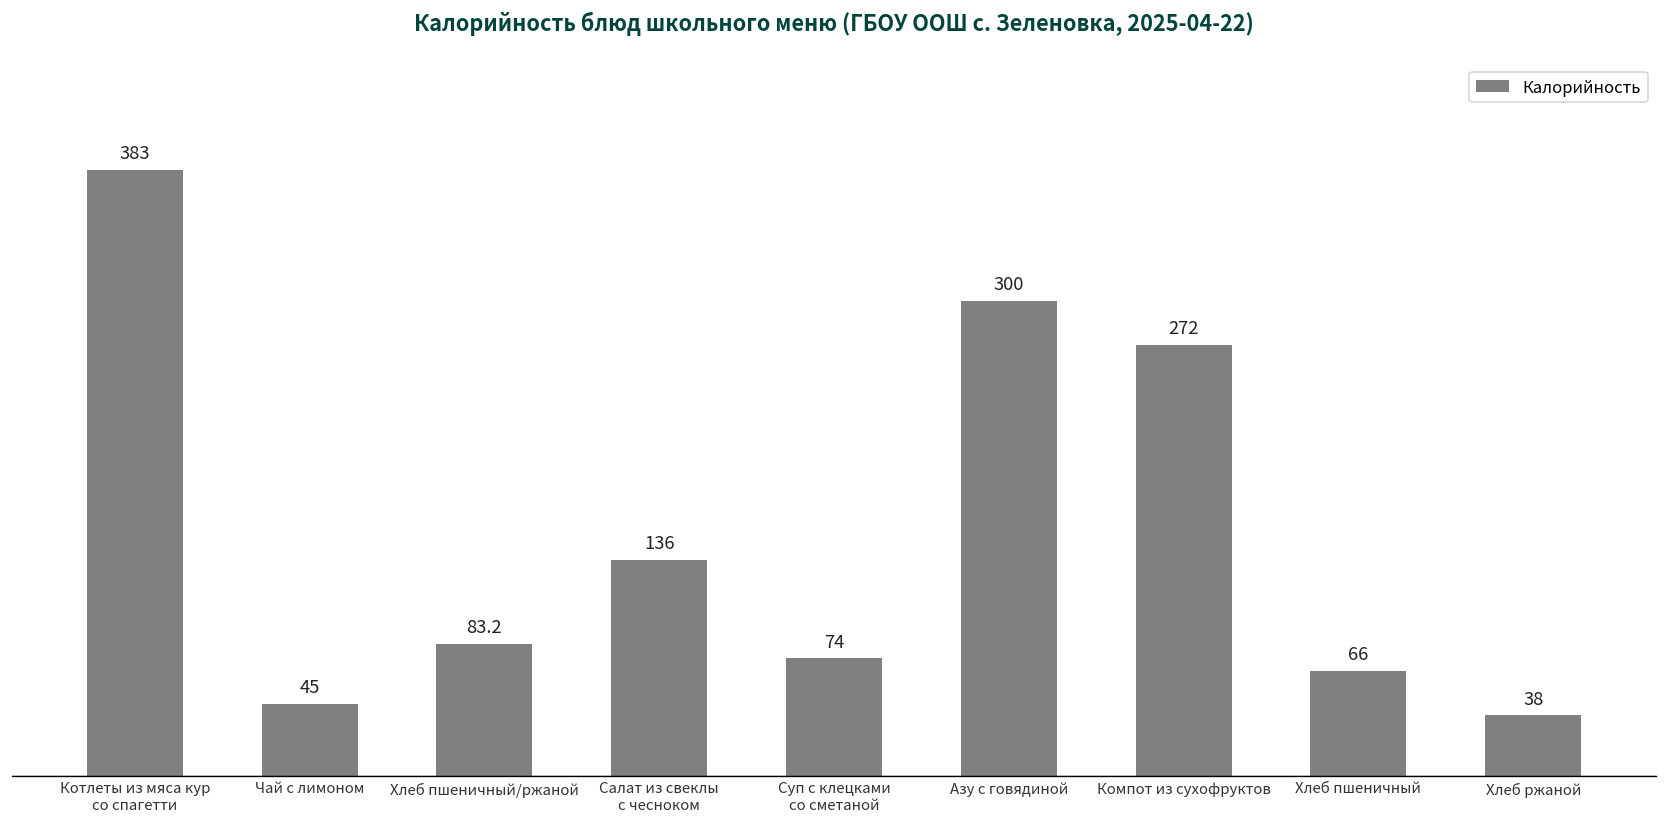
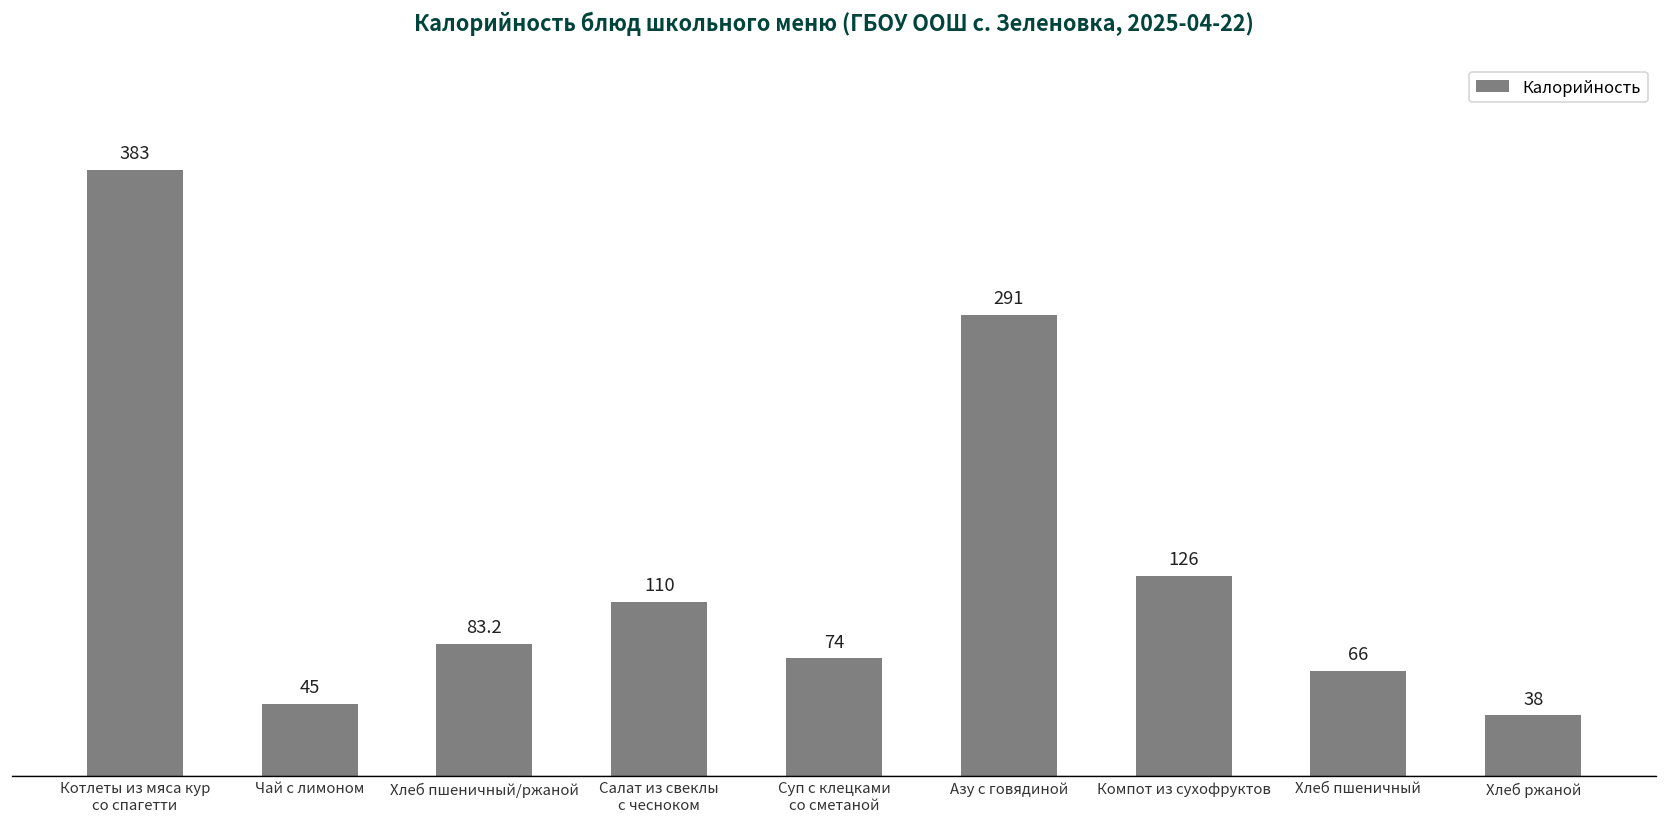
  {
    "Котлеты из мяса кур со спагетти": 383,
    "Чай с лимоном": 45,
    "Хлеб пшеничный/ржаной": 83.2,
-   "Салат из свеклы с чесноком": 136,
+   "Салат из свеклы с чесноком": 110,
    "Суп с клецками со сметаной": 74,
-   "Азу с говядиной": 300,
-   "Компот из сухофруктов": 272,
+   "Азу с говядиной": 291,
+   "Компот из сухофруктов": 126,
    "Хлеб пшеничный": 66,
    "Хлеб ржаной": 38
  }
